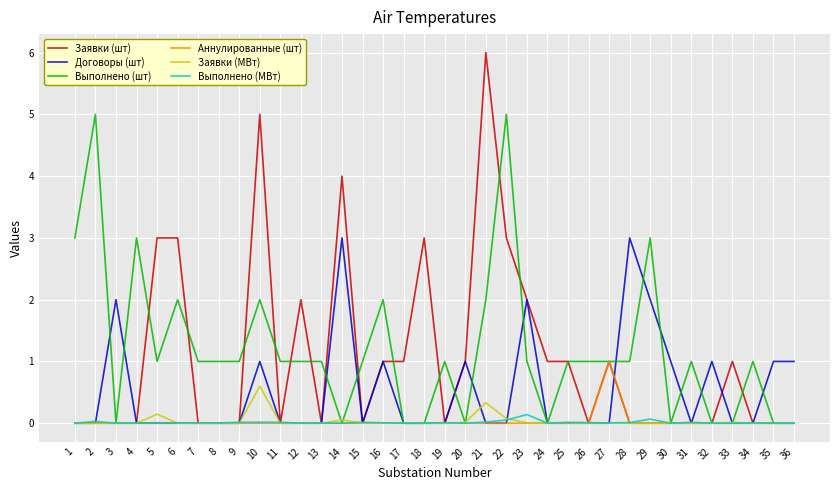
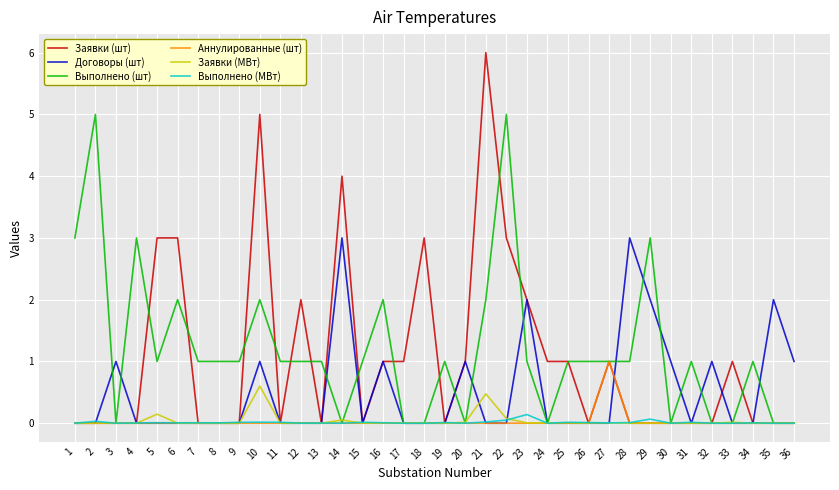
  {
    "Заявки (шт)": {
      "5": 3.0,
      "6": 3.0,
      "10": 5.0,
      "12": 2.0,
      "14": 4.0,
      "17": 1.0,
      "18": 3.0,
      "21": 6.0,
      "22": 3.0,
      "24": 1.0,
      "33": 1.0
    },
    "Договоры (шт)": {
-     "3": 2,
+     "3": 1,
      "10": 1,
      "14": 3,
      "28": 3,
      "29": 2,
      "30": 1,
      "32": 1,
-     "35": 1,
+     "35": 2,
      "36": 1
    },
    "Выполнено (шт)": {
      "1": 3.0,
      "2": 5.0,
      "4": 3.0,
      "5": 1.0,
      "6": 2.0,
      "7": 1.0,
      "8": 1.0,
      "9": 1.0,
      "10": 2.0,
      "11": 1.0,
      "12": 1.0,
      "13": 1.0,
      "15": 1.0,
      "16": 2.0,
      "19": 1.0,
      "21": 2.0,
      "22": 5.0,
      "23": 1.0,
      "26": 1.0,
      "28": 1.0,
      "29": 3.0,
      "31": 1.0,
      "34": 1.0
    },
    "Заявки (МВт)": {
      "5": 0.1,
      "10": 0.6,
      "14": 0.1,
-     "21": 0.3
+     "21": 0.5
    },
    "Выполнено (МВт)": {
      "23": 0.1,
      "29": 0.1
    }
  }
